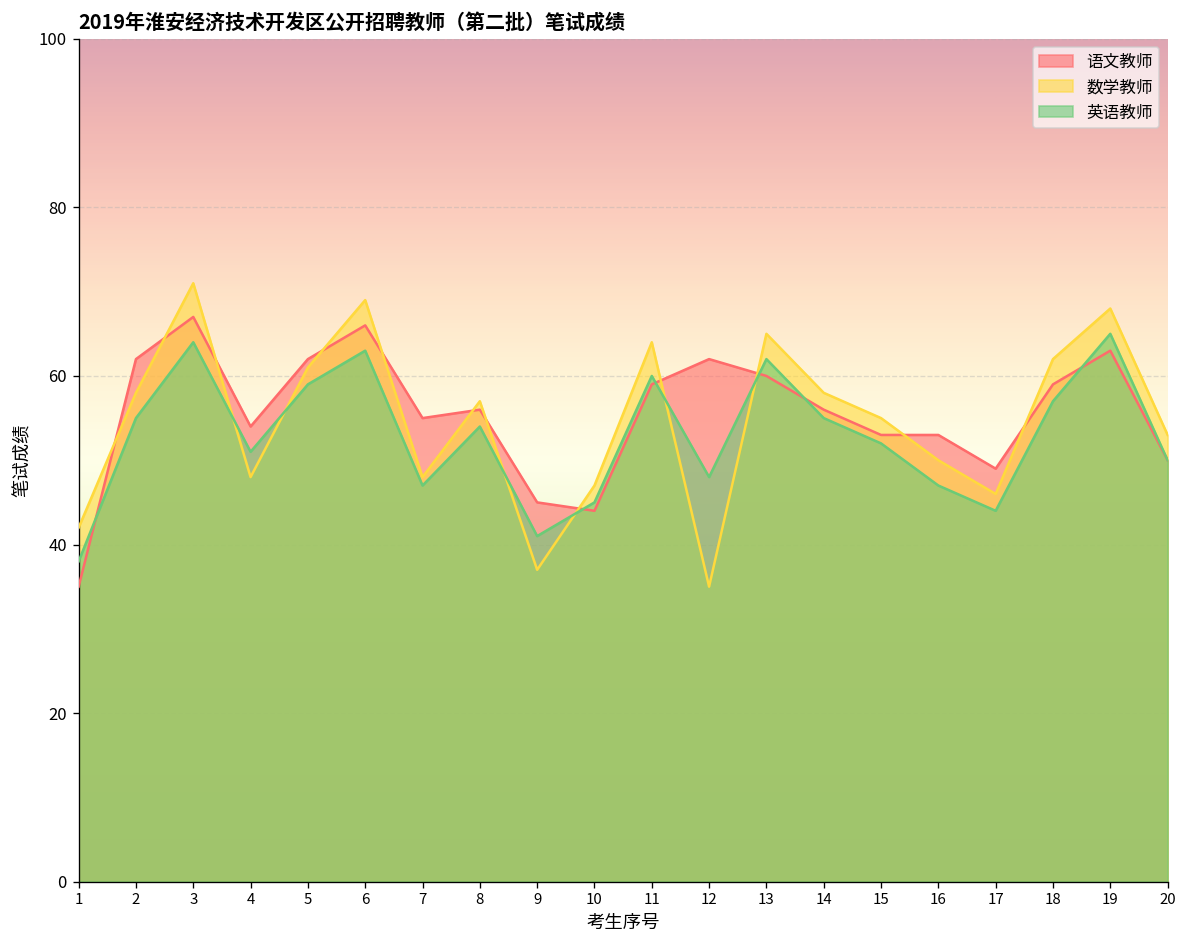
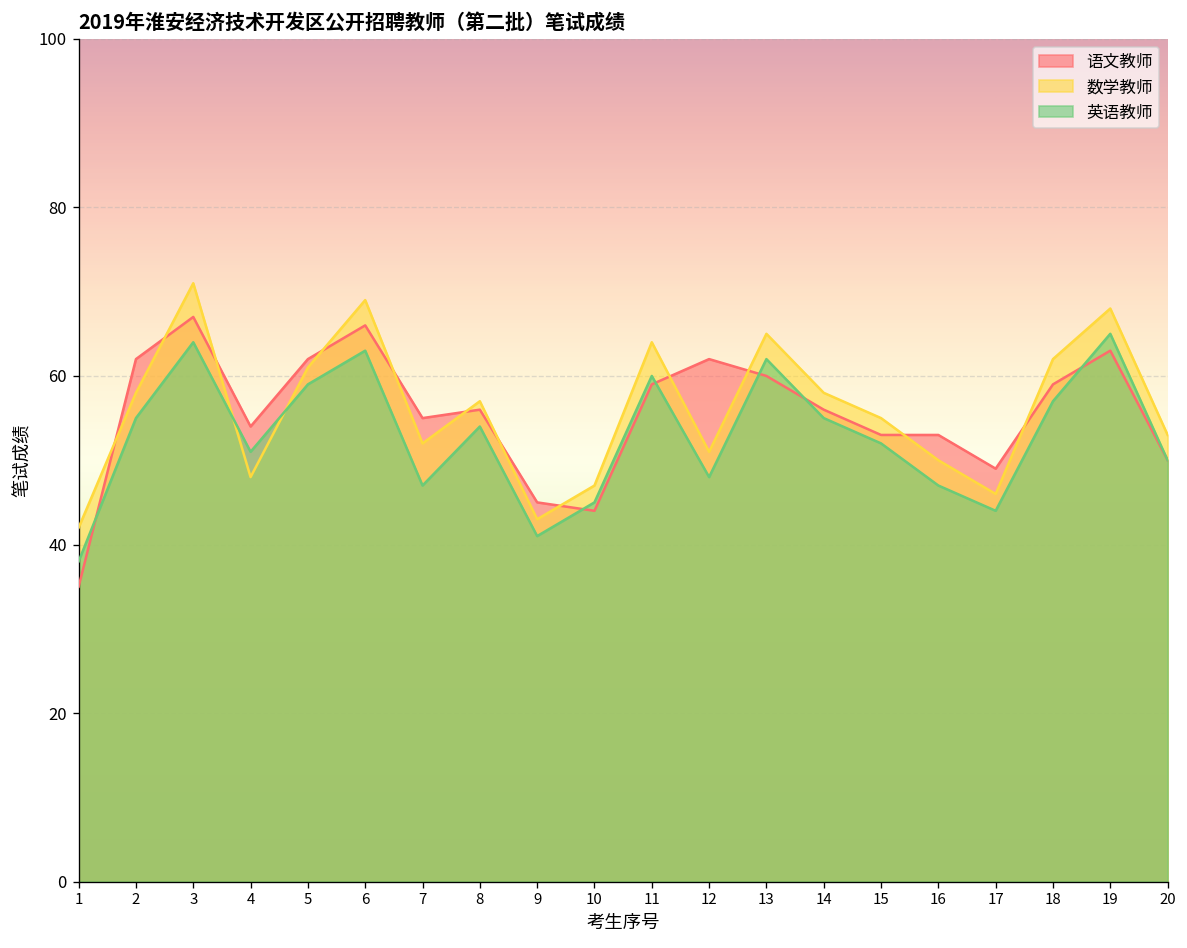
  {
    "语文教师": {
      "1": 35,
      "2": 62,
      "3": 67,
      "4": 54,
      "5": 62,
      "6": 66,
      "7": 55,
      "8": 56,
      "9": 45,
      "10": 44,
      "11": 59,
      "12": 62,
      "13": 60,
      "14": 56,
      "15": 53,
      "16": 53,
      "17": 49,
      "18": 59,
      "19": 63
    },
    "数学教师": {
      "1": 42,
      "2": 58,
      "3": 71,
      "4": 48,
      "5": 61,
      "6": 69,
-     "7": 48,
+     "7": 52,
      "8": 57,
-     "9": 37,
+     "9": 43,
      "10": 47,
      "11": 64,
-     "12": 35,
+     "12": 51,
      "13": 65,
      "14": 58,
      "15": 55,
      "16": 50,
      "17": 46,
      "18": 62,
      "19": 68,
      "20": 53
    },
    "英语教师": {
      "1": 38,
      "2": 55,
      "3": 64,
      "4": 51,
      "5": 59,
      "6": 63,
      "7": 47,
      "8": 54,
      "9": 41,
      "10": 45,
      "11": 60,
      "12": 48,
      "13": 62,
      "14": 55,
      "15": 52,
      "16": 47,
      "17": 44,
      "18": 57,
      "19": 65
    }
  }
